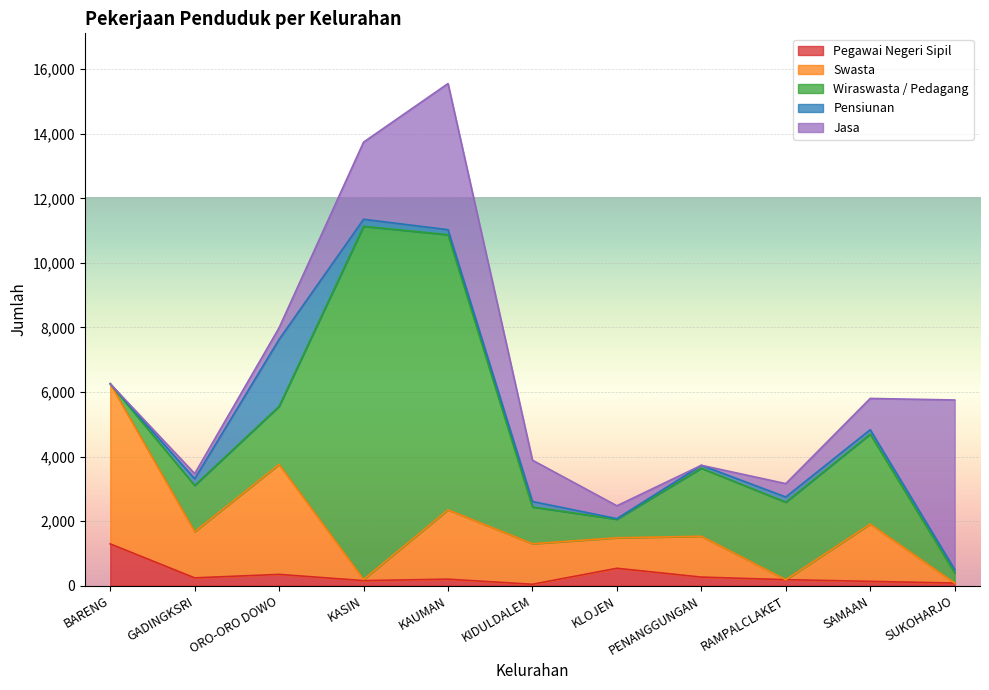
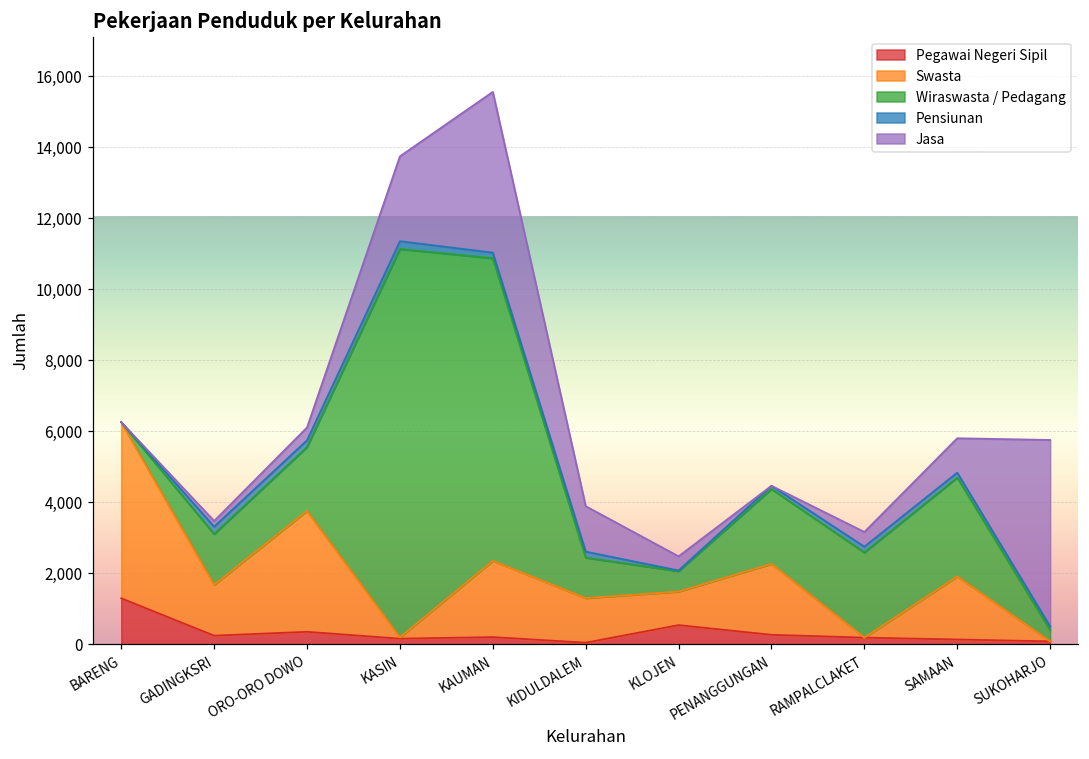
  {
    "Pegawai Negeri Sipil": {
      "BARENG": "1,300",
      "GADINGKSRI": "200",
      "ORO-ORO DOWO": "400",
      "KAUMAN": "200",
      "KIDULDALEM": "0",
      "KLOJEN": "500",
      "PENANGGUNGAN": "300",
      "SAMAAN": "100"
    },
    "Swasta": {
      "GADINGKSRI": "1,400",
      "ORO-ORO DOWO": "3,400",
      "KAUMAN": "2,100",
      "KIDULDALEM": "1,300",
      "KLOJEN": "900",
-     "PENANGGUNGAN": "1,300",
+     "PENANGGUNGAN": "2,000",
      "SAMAAN": "1,800"
    },
    "Wiraswasta / Pedagang": {
      "GADINGKSRI": "1,400",
      "ORO-ORO DOWO": "1,800",
      "KASIN": "10,900",
      "KAUMAN": "8,500",
      "KIDULDALEM": "1,100",
      "PENANGGUNGAN": "2,100",
      "RAMPALCLAKET": "2,400",
      "SAMAAN": "2,800",
      "SUKOHARJO": "300"
    },
    "Pensiunan": {
      "GADINGKSRI": "200",
-     "ORO-ORO DOWO": "2,100",
+     "ORO-ORO DOWO": "200",
      "KASIN": "200",
      "KAUMAN": "200",
      "KIDULDALEM": "200",
      "RAMPALCLAKET": "200",
      "SAMAAN": "100",
      "SUKOHARJO": "100"
    },
    "Jasa": {
      "GADINGKSRI": "200",
      "ORO-ORO DOWO": "400",
      "KASIN": "2,400",
      "KAUMAN": "4,500",
      "KIDULDALEM": "1,300",
      "KLOJEN": "400",
      "RAMPALCLAKET": "400",
      "SAMAAN": "1,000",
      "SUKOHARJO": "5,200"
    }
  }
